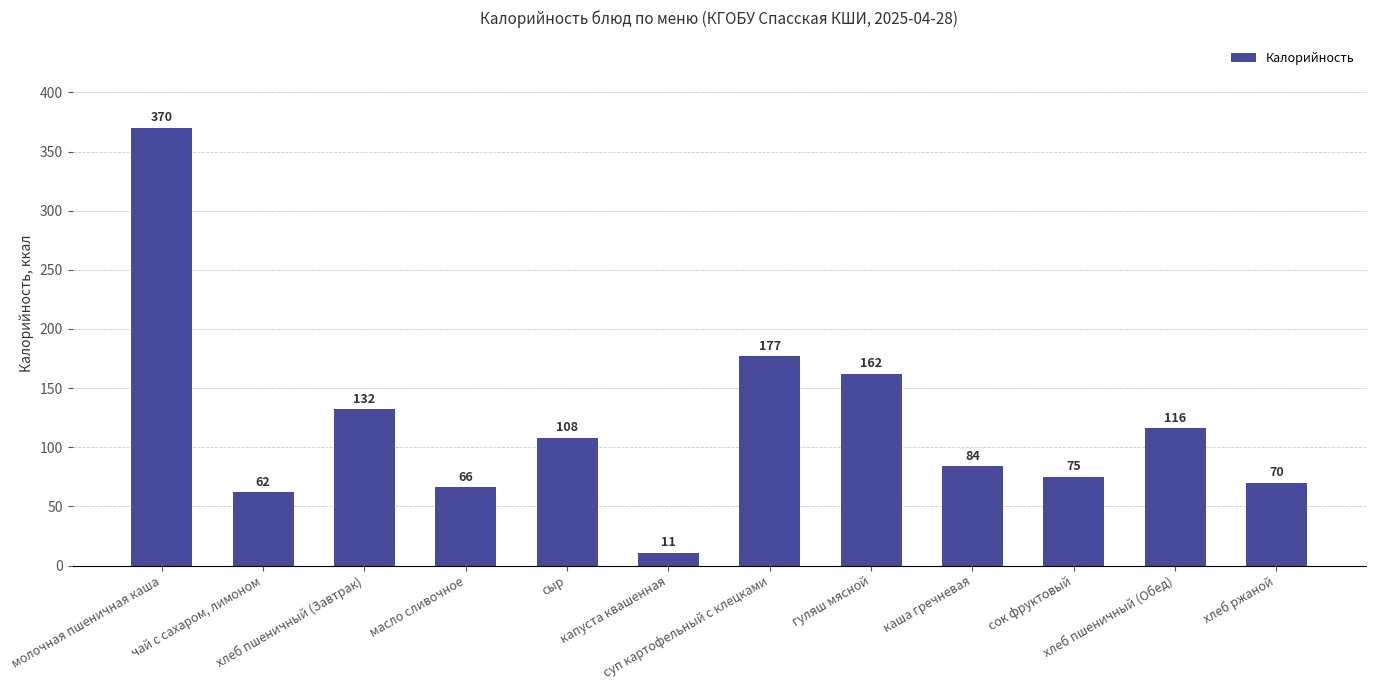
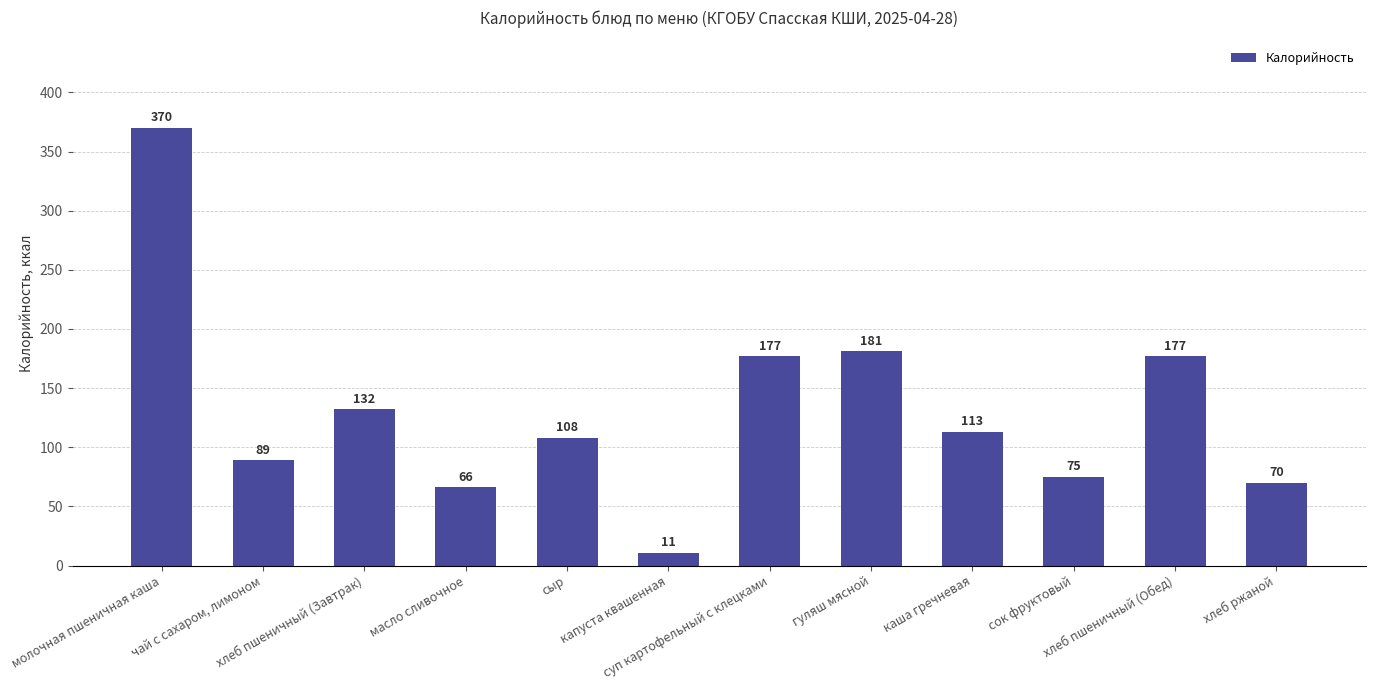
  {
    "молочная пшеничная каша": 370,
-   "чай с сахаром, лимоном": 62,
+   "чай с сахаром, лимоном": 89,
    "хлеб пшеничный (Завтрак)": 132,
    "масло сливочное": 66,
    "сыр": 108,
    "капуста квашенная": 11,
    "суп картофельный с клецками": 177,
-   "гуляш мясной": 162,
-   "каша гречневая": 84,
+   "гуляш мясной": 181,
+   "каша гречневая": 113,
    "сок фруктовый": 75,
-   "хлеб пшеничный (Обед)": 116,
+   "хлеб пшеничный (Обед)": 177,
    "хлеб ржаной": 70
  }
